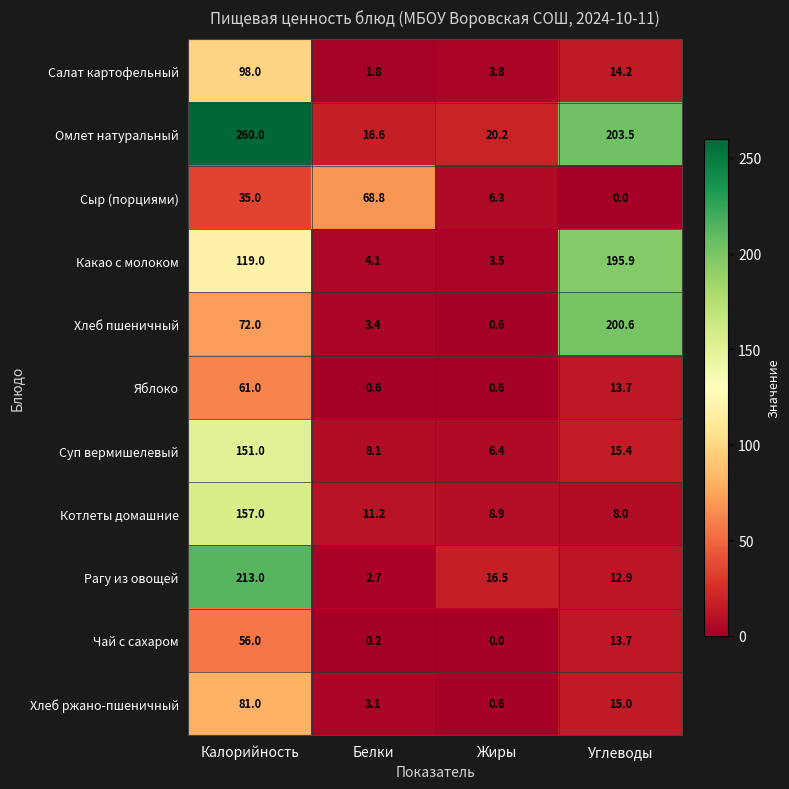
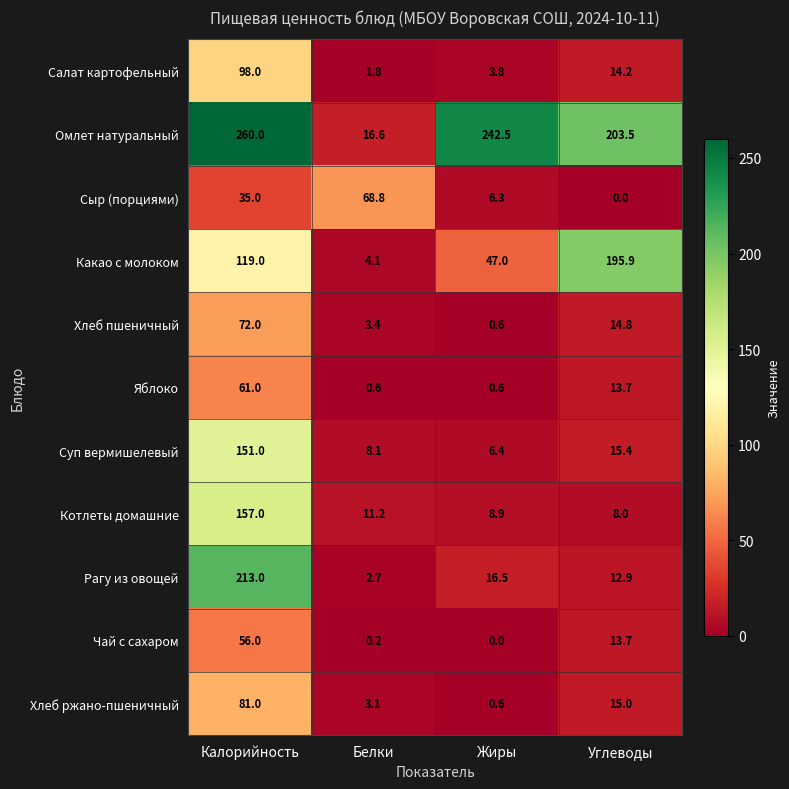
  {
    "Салат картофельный": {
      "Калорийность": 98.0,
      "Белки": 1.8,
      "Жиры": 3.8,
      "Углеводы": 14.2
    },
    "Омлет натуральный": {
      "Калорийность": 260.0,
      "Белки": 16.6,
-     "Жиры": 20.2,
+     "Жиры": 242.5,
      "Углеводы": 203.5
    },
    "Сыр (порциями)": {
      "Калорийность": 35.0,
      "Белки": 68.8,
      "Жиры": 6.3,
      "Углеводы": 0.0
    },
    "Какао с молоком": {
      "Калорийность": 119.0,
      "Белки": 4.1,
-     "Жиры": 3.5,
+     "Жиры": 47.0,
      "Углеводы": 195.9
    },
    "Хлеб пшеничный": {
      "Калорийность": 72.0,
      "Белки": 3.4,
      "Жиры": 0.6,
-     "Углеводы": 200.6
+     "Углеводы": 14.8
    },
    "Яблоко": {
      "Калорийность": 61.0,
      "Белки": 0.6,
      "Жиры": 0.6,
      "Углеводы": 13.7
    },
    "Суп вермишелевый": {
      "Калорийность": 151.0,
      "Белки": 8.1,
      "Жиры": 6.4,
      "Углеводы": 15.4
    },
    "Котлеты домашние": {
      "Калорийность": 157.0,
      "Белки": 11.2,
      "Жиры": 8.9,
      "Углеводы": 8.0
    },
    "Рагу из овощей": {
      "Калорийность": 213.0,
      "Белки": 2.7,
      "Жиры": 16.5,
      "Углеводы": 12.9
    },
    "Чай с сахаром": {
      "Калорийность": 56.0,
      "Белки": 0.2,
      "Жиры": 0.0,
      "Углеводы": 13.7
    },
    "Хлеб ржано-пшеничный": {
      "Калорийность": 81.0,
      "Белки": 3.1,
      "Жиры": 0.6,
      "Углеводы": 15.0
    }
  }
